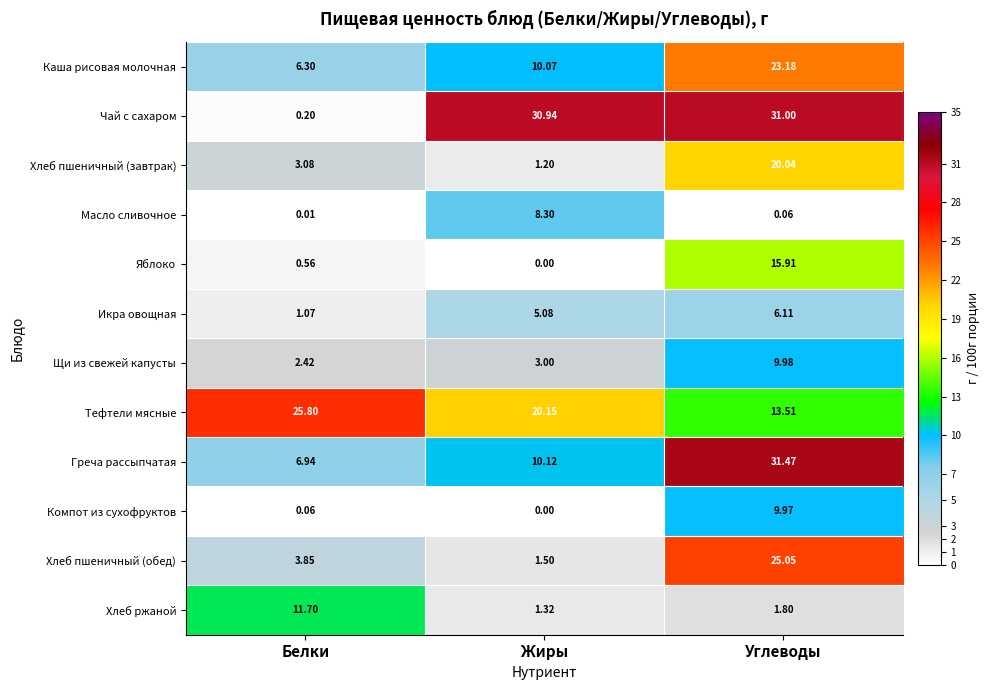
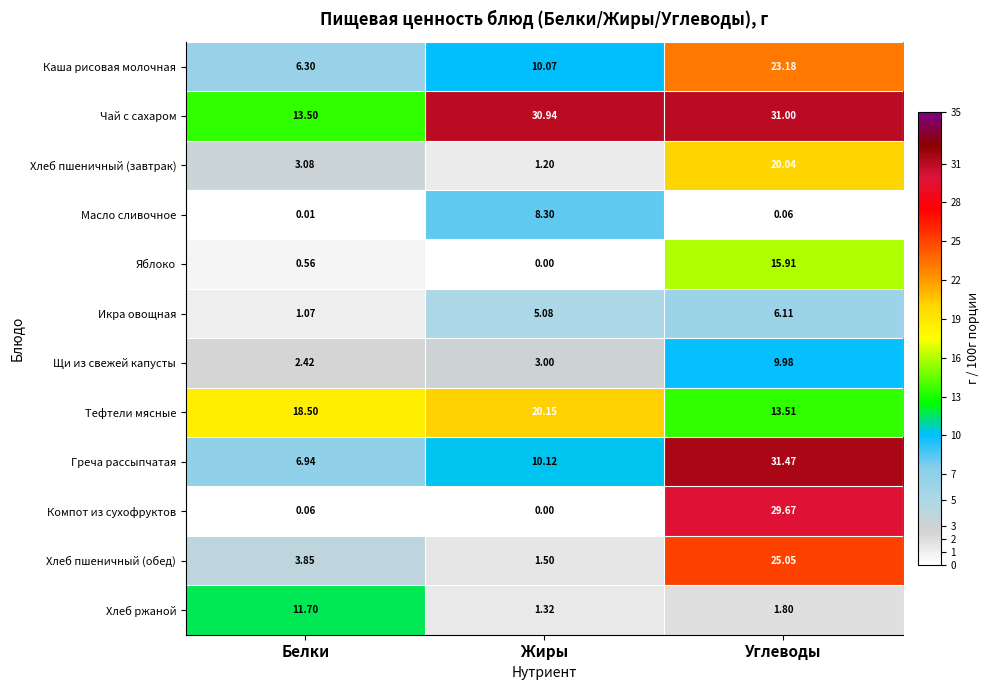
  {
    "Каша рисовая молочная": {
      "Белки": 6.30,
      "Жиры": 10.07,
      "Углеводы": 23.18
    },
    "Чай с сахаром": {
-     "Белки": 0.20,
+     "Белки": 13.50,
      "Жиры": 30.94,
      "Углеводы": 31.00
    },
    "Хлеб пшеничный (завтрак)": {
      "Белки": 3.08,
      "Жиры": 1.20,
      "Углеводы": 20.04
    },
    "Масло сливочное": {
      "Белки": 0.01,
      "Жиры": 8.30,
      "Углеводы": 0.06
    },
    "Яблоко": {
      "Белки": 0.56,
      "Жиры": 0.00,
      "Углеводы": 15.91
    },
    "Икра овощная": {
      "Белки": 1.07,
      "Жиры": 5.08,
      "Углеводы": 6.11
    },
    "Щи из свежей капусты": {
      "Белки": 2.42,
      "Жиры": 3.00,
      "Углеводы": 9.98
    },
    "Тефтели мясные": {
-     "Белки": 25.80,
+     "Белки": 18.50,
      "Жиры": 20.15,
      "Углеводы": 13.51
    },
    "Греча рассыпчатая": {
      "Белки": 6.94,
      "Жиры": 10.12,
      "Углеводы": 31.47
    },
    "Компот из сухофруктов": {
      "Белки": 0.06,
      "Жиры": 0.00,
-     "Углеводы": 9.97
+     "Углеводы": 29.67
    },
    "Хлеб пшеничный (обед)": {
      "Белки": 3.85,
      "Жиры": 1.50,
      "Углеводы": 25.05
    },
    "Хлеб ржаной": {
      "Белки": 11.70,
      "Жиры": 1.32,
      "Углеводы": 1.80
    }
  }
